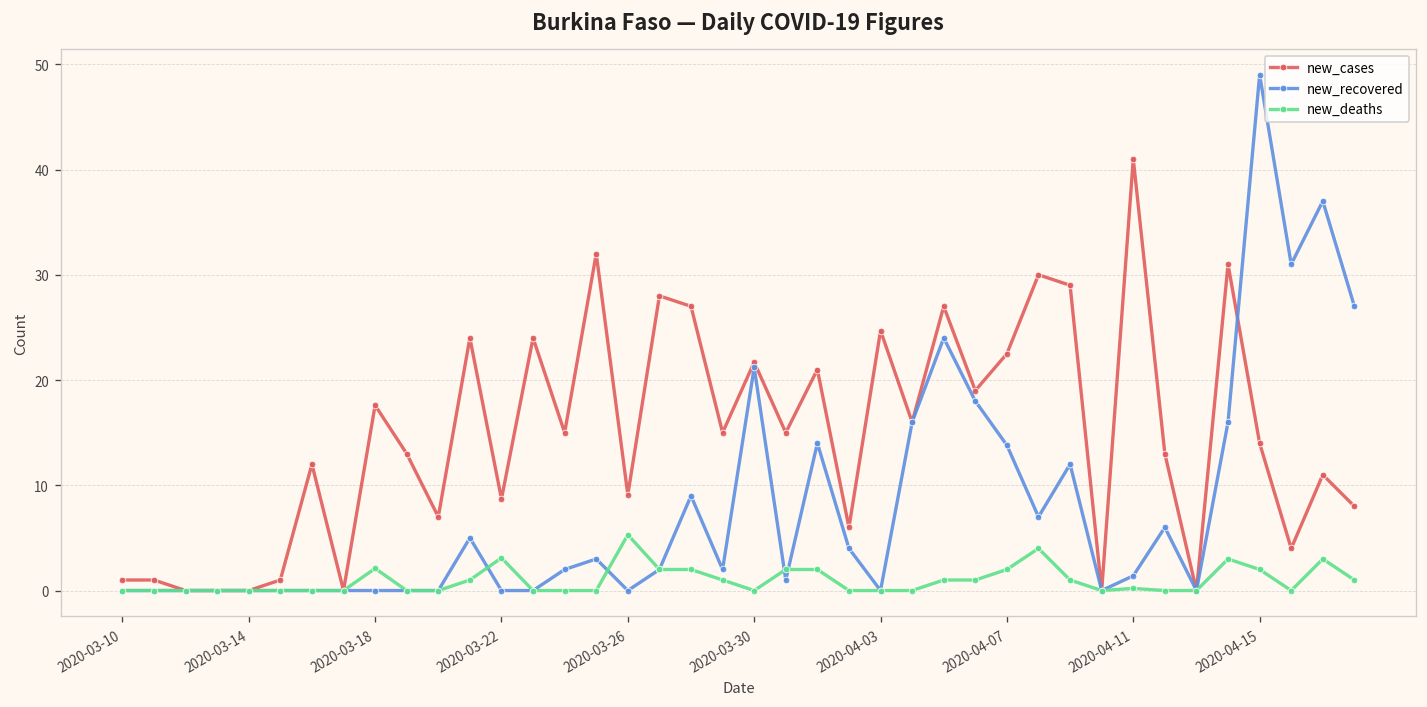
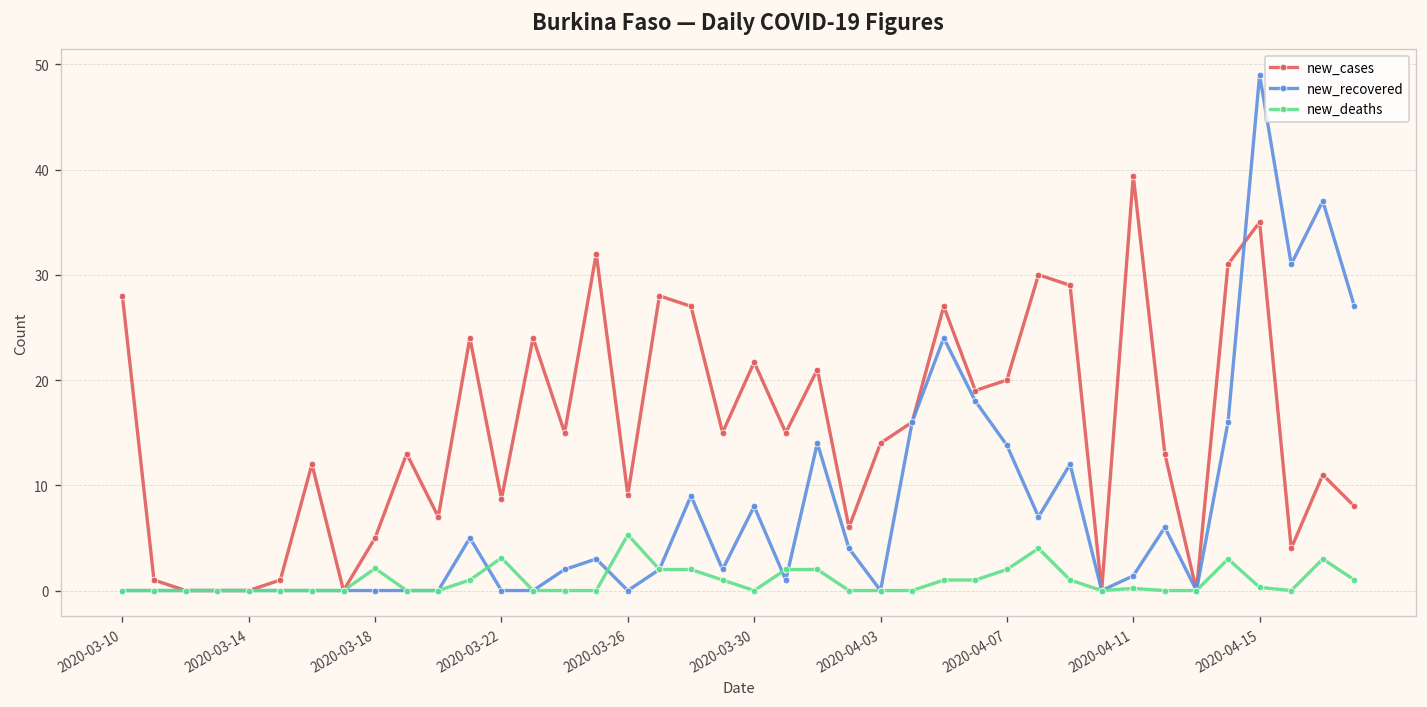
  {
    "new_cases": {
-     "2020-03-10": 1,
-     "2020-03-18": 18,
+     "2020-03-10": 28,
+     "2020-03-18": 5,
      "2020-03-22": 9,
      "2020-03-26": 9,
      "2020-03-30": 22,
-     "2020-04-03": 25,
-     "2020-04-07": 23,
-     "2020-04-11": 41,
-     "2020-04-15": 14
+     "2020-04-03": 14,
+     "2020-04-07": 20,
+     "2020-04-11": 39,
+     "2020-04-15": 35
    },
    "new_recovered": {
      "2020-03-18": 0,
      "2020-03-22": 0,
      "2020-03-26": 0,
-     "2020-03-30": 21,
+     "2020-03-30": 8,
      "2020-04-07": 14,
      "2020-04-11": 1,
      "2020-04-15": 49
    },
    "new_deaths": {
      "2020-03-18": 2,
      "2020-03-22": 3,
      "2020-03-26": 5,
      "2020-03-30": 0,
      "2020-04-07": 2,
      "2020-04-11": 0,
-     "2020-04-15": 2
+     "2020-04-15": 0
    }
  }
